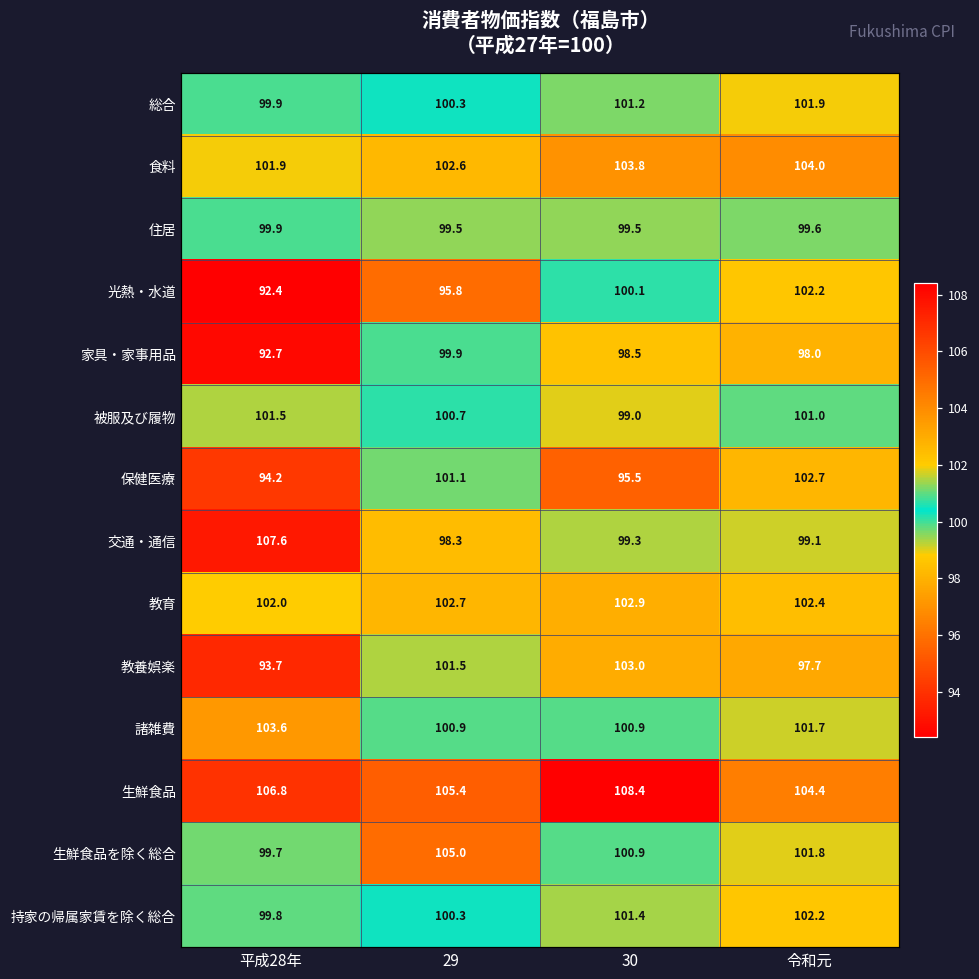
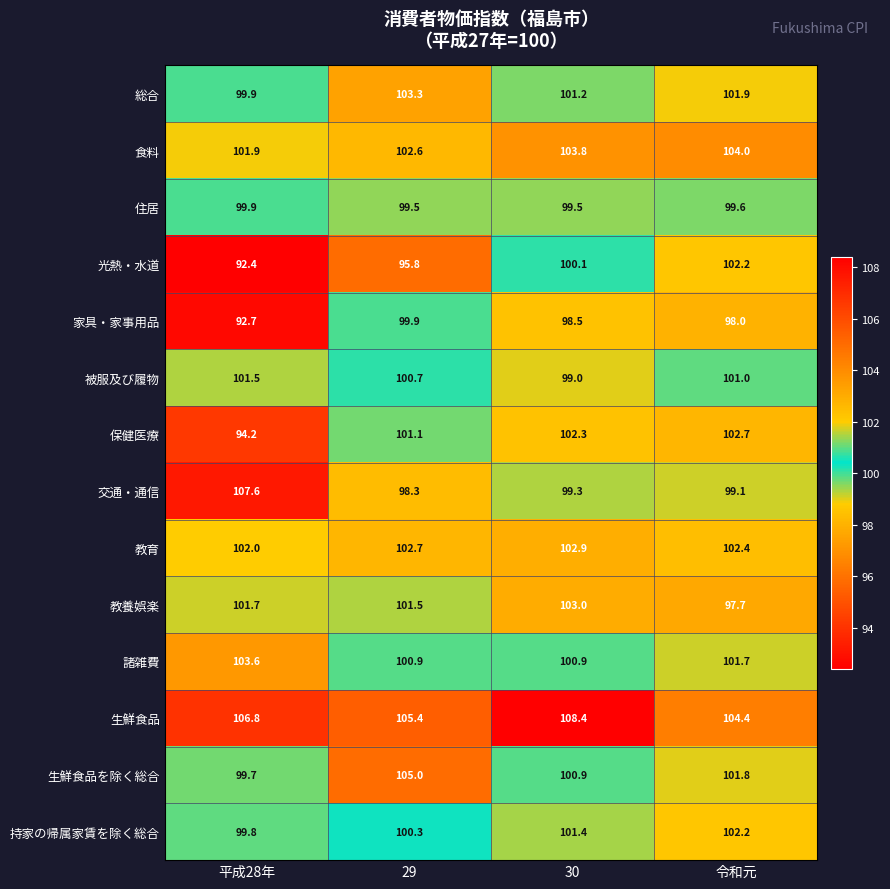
  {
    "総合": {
      "平成28年": 99.9,
-     "29": 100.3,
+     "29": 103.3,
      "30": 101.2,
      "令和元": 101.9
    },
    "食料": {
      "平成28年": 101.9,
      "29": 102.6,
      "30": 103.8,
      "令和元": 104.0
    },
    "住居": {
      "平成28年": 99.9,
      "29": 99.5,
      "30": 99.5,
      "令和元": 99.6
    },
    "光熱・水道": {
      "平成28年": 92.4,
      "29": 95.8,
      "30": 100.1,
      "令和元": 102.2
    },
    "家具・家事用品": {
      "平成28年": 92.7,
      "29": 99.9,
      "30": 98.5,
      "令和元": 98.0
    },
    "被服及び履物": {
      "平成28年": 101.5,
      "29": 100.7,
      "30": 99.0,
      "令和元": 101.0
    },
    "保健医療": {
      "平成28年": 94.2,
      "29": 101.1,
-     "30": 95.5,
+     "30": 102.3,
      "令和元": 102.7
    },
    "交通・通信": {
      "平成28年": 107.6,
      "29": 98.3,
      "30": 99.3,
      "令和元": 99.1
    },
    "教育": {
      "平成28年": 102.0,
      "29": 102.7,
      "30": 102.9,
      "令和元": 102.4
    },
    "教養娯楽": {
-     "平成28年": 93.7,
+     "平成28年": 101.7,
      "29": 101.5,
      "30": 103.0,
      "令和元": 97.7
    },
    "諸雑費": {
      "平成28年": 103.6,
      "29": 100.9,
      "30": 100.9,
      "令和元": 101.7
    },
    "生鮮食品": {
      "平成28年": 106.8,
      "29": 105.4,
      "30": 108.4,
      "令和元": 104.4
    },
    "生鮮食品を除く総合": {
      "平成28年": 99.7,
      "29": 105.0,
      "30": 100.9,
      "令和元": 101.8
    },
    "持家の帰属家賃を除く総合": {
      "平成28年": 99.8,
      "29": 100.3,
      "30": 101.4,
      "令和元": 102.2
    }
  }
